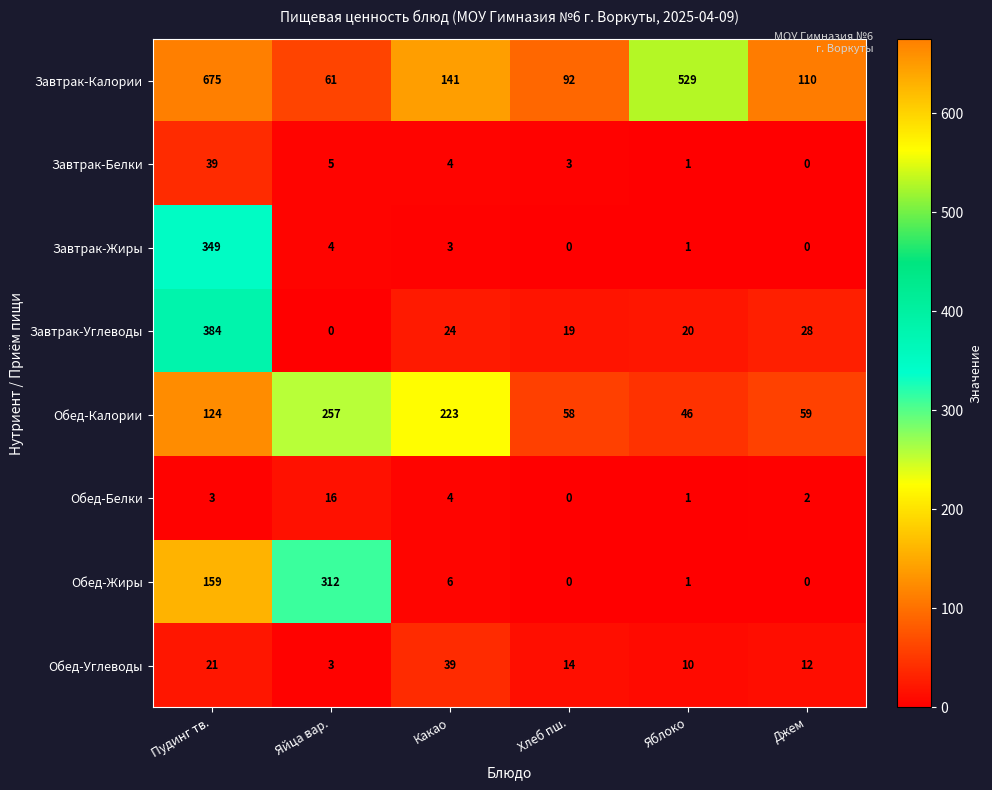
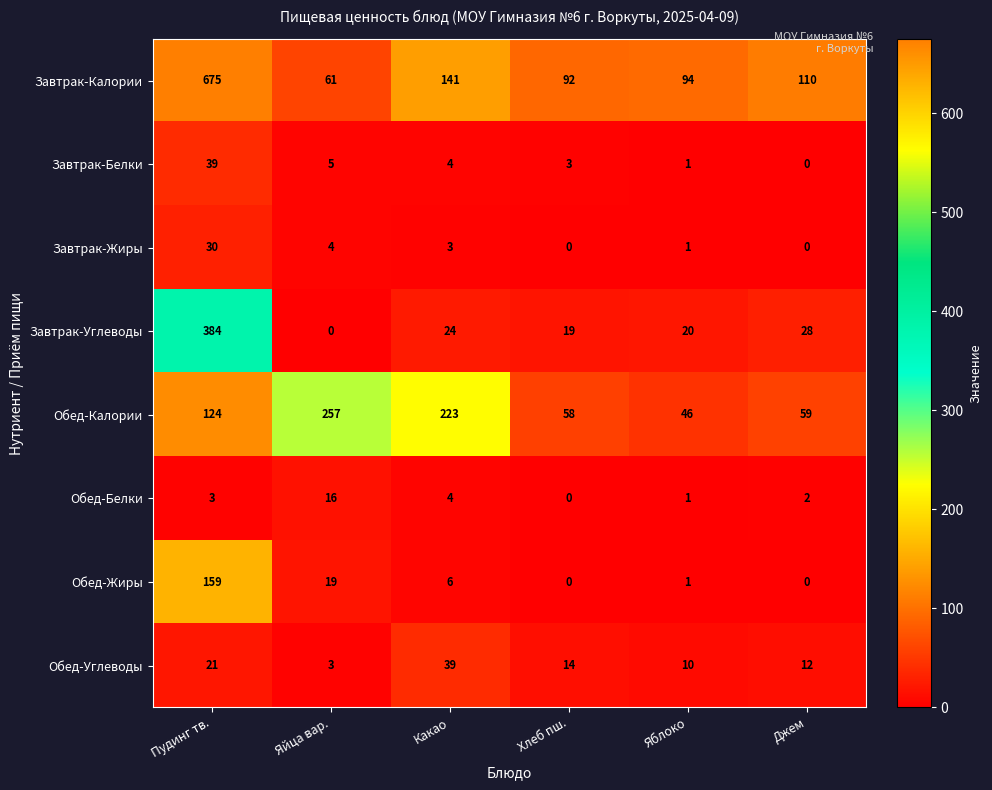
  {
    "Завтрак-Калории": {
      "Пудинг тв.": 675,
      "Яйца вар.": 61,
      "Какао": 141,
      "Хлеб пш.": 92,
-     "Яблоко": 529
+     "Яблоко": 94
    },
    "Завтрак-Белки": {
      "Пудинг тв.": 39,
      "Яйца вар.": 5,
      "Какао": 4,
      "Хлеб пш.": 3,
      "Яблоко": 1,
      "Джем": 0
    },
    "Завтрак-Жиры": {
-     "Пудинг тв.": 349,
+     "Пудинг тв.": 30,
      "Яйца вар.": 4,
      "Какао": 3,
      "Хлеб пш.": 0,
      "Яблоко": 1,
      "Джем": 0
    },
    "Завтрак-Углеводы": {
      "Пудинг тв.": 384,
      "Яйца вар.": 0,
      "Какао": 24,
      "Хлеб пш.": 19,
      "Яблоко": 20,
      "Джем": 28
    },
    "Обед-Калории": {
      "Пудинг тв.": 124,
      "Яйца вар.": 257,
      "Какао": 223,
      "Хлеб пш.": 58,
      "Яблоко": 46,
      "Джем": 59
    },
    "Обед-Белки": {
      "Пудинг тв.": 3,
      "Яйца вар.": 16,
      "Какао": 4,
      "Хлеб пш.": 0,
      "Яблоко": 1,
      "Джем": 2
    },
    "Обед-Жиры": {
      "Пудинг тв.": 159,
-     "Яйца вар.": 312,
+     "Яйца вар.": 19,
      "Какао": 6,
      "Хлеб пш.": 0,
      "Яблоко": 1,
      "Джем": 0
    },
    "Обед-Углеводы": {
      "Пудинг тв.": 21,
      "Яйца вар.": 3,
      "Какао": 39,
      "Хлеб пш.": 14,
      "Яблоко": 10,
      "Джем": 12
    }
  }
